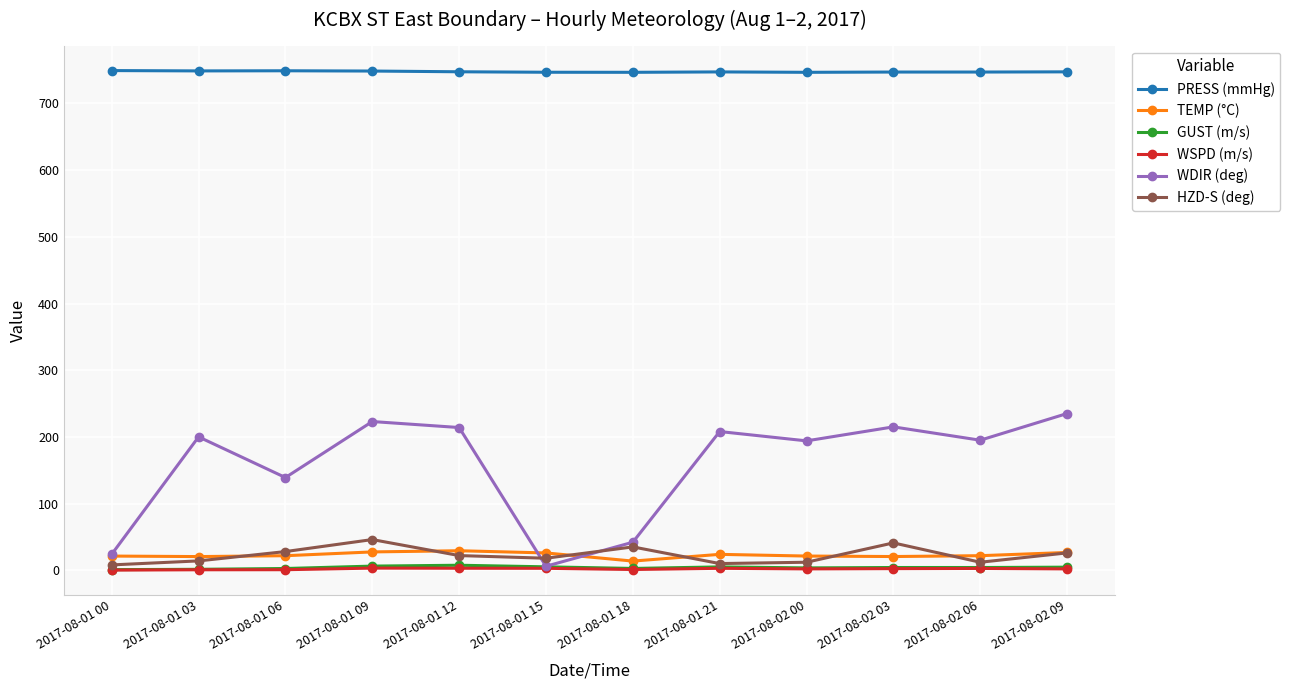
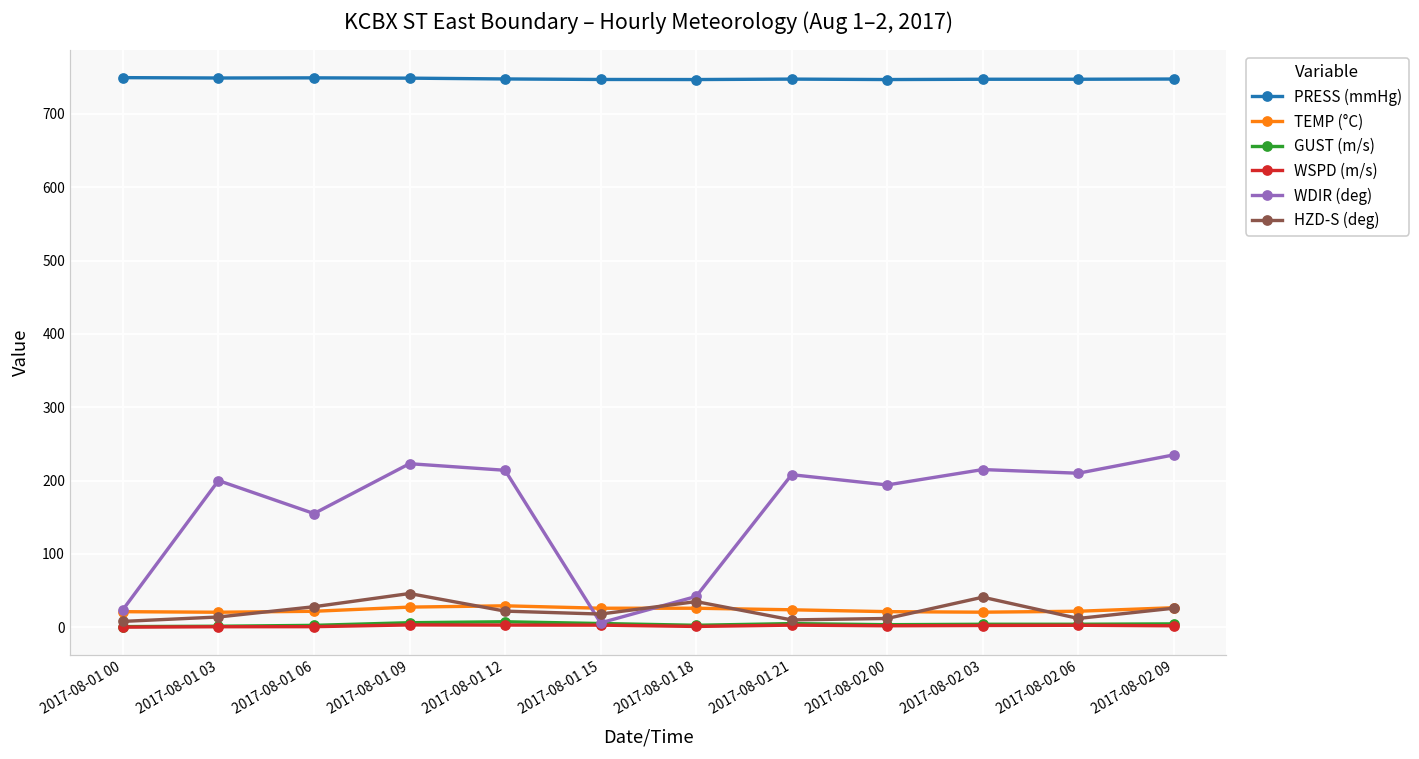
  {
    "PRESS (mmHg)": {
      "2017-08-01 00": 750,
      "2017-08-01 03": 750,
      "2017-08-01 06": 750,
      "2017-08-01 09": 750,
      "2017-08-01 12": 750,
      "2017-08-01 15": 750,
      "2017-08-01 18": 750,
      "2017-08-01 21": 750,
      "2017-08-02 00": 750,
      "2017-08-02 03": 750,
      "2017-08-02 06": 750,
      "2017-08-02 09": 750
    },
    "TEMP (°C)": {
      "2017-08-01 03": 20,
      "2017-08-01 06": 20,
      "2017-08-01 09": 30,
      "2017-08-01 12": 30,
      "2017-08-01 15": 30,
-     "2017-08-01 18": 10,
+     "2017-08-01 18": 30,
      "2017-08-01 21": 20,
      "2017-08-02 00": 20,
      "2017-08-02 03": 20,
      "2017-08-02 06": 20
    },
    "GUST (m/s)": {
      "2017-08-01 12": 10
    },
    "WSPD (m/s)": {
      "2017-08-01 12": 0
    },
    "WDIR (deg)": {
      "2017-08-01 03": 200,
-     "2017-08-01 06": 140,
+     "2017-08-01 06": 160,
      "2017-08-01 09": 220,
      "2017-08-01 12": 210,
      "2017-08-01 18": 40,
      "2017-08-01 21": 210,
      "2017-08-02 00": 190,
      "2017-08-02 03": 220,
-     "2017-08-02 06": 200,
+     "2017-08-02 06": 210,
      "2017-08-02 09": 240
    },
    "HZD-S (deg)": {
      "2017-08-01 00": 10,
      "2017-08-01 03": 10,
      "2017-08-01 06": 30,
      "2017-08-01 09": 50,
      "2017-08-01 12": 20,
      "2017-08-01 15": 20,
      "2017-08-01 18": 40,
      "2017-08-01 21": 10,
      "2017-08-02 00": 10,
      "2017-08-02 03": 40,
      "2017-08-02 06": 10
    }
  }
